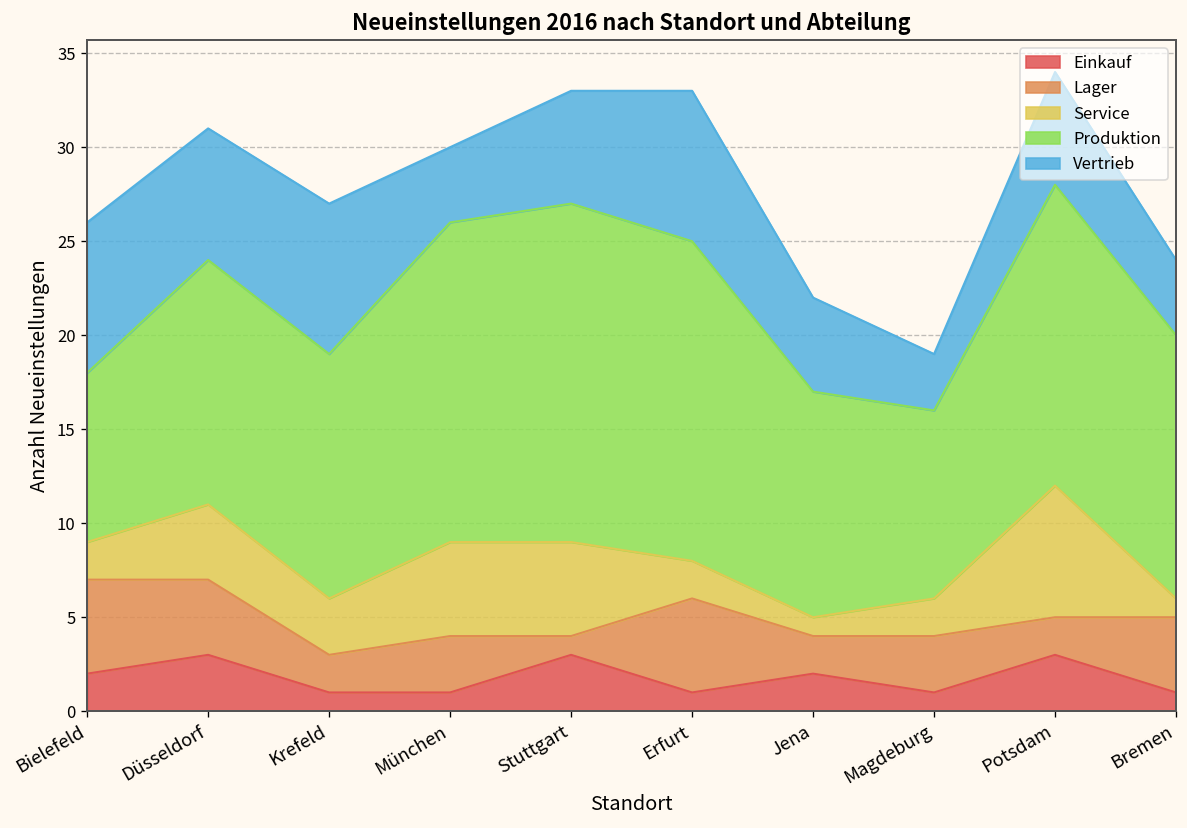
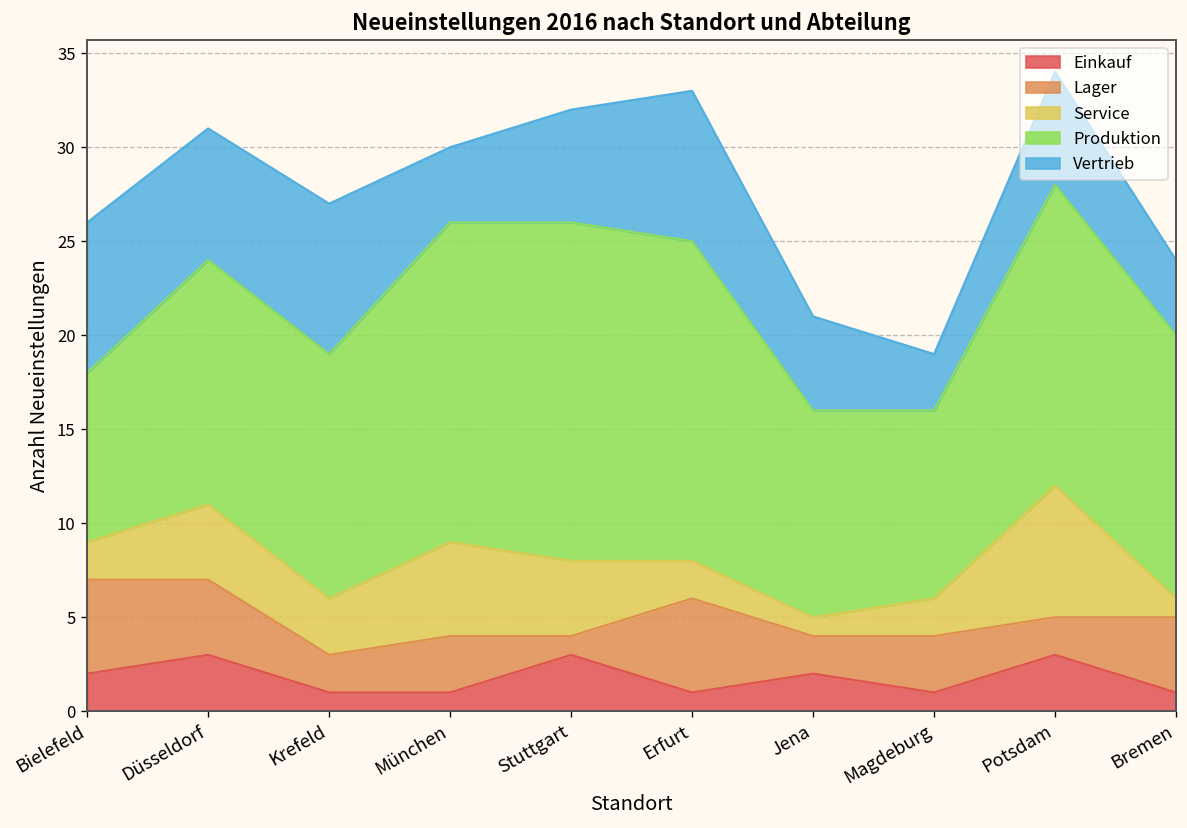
  {
    "Service": {
      "Bielefeld": 2,
      "Düsseldorf": 4,
      "Krefeld": 3,
      "München": 5,
-     "Stuttgart": 5,
+     "Stuttgart": 4,
      "Erfurt": 2,
      "Jena": 1,
      "Magdeburg": 2,
      "Potsdam": 7,
      "Bremen": 1
    },
    "Produktion": {
      "Bielefeld": 9,
      "Düsseldorf": 13,
      "Krefeld": 13,
      "München": 17,
      "Stuttgart": 18,
      "Erfurt": 17,
-     "Jena": 12,
+     "Jena": 11,
      "Magdeburg": 10,
      "Potsdam": 16,
      "Bremen": 14
    },
    "Vertrieb": {
      "Bielefeld": 8,
      "Düsseldorf": 7,
      "Krefeld": 8,
      "München": 4,
      "Stuttgart": 6,
      "Erfurt": 8,
      "Jena": 5,
      "Magdeburg": 3,
      "Bremen": 4
    }
  }
